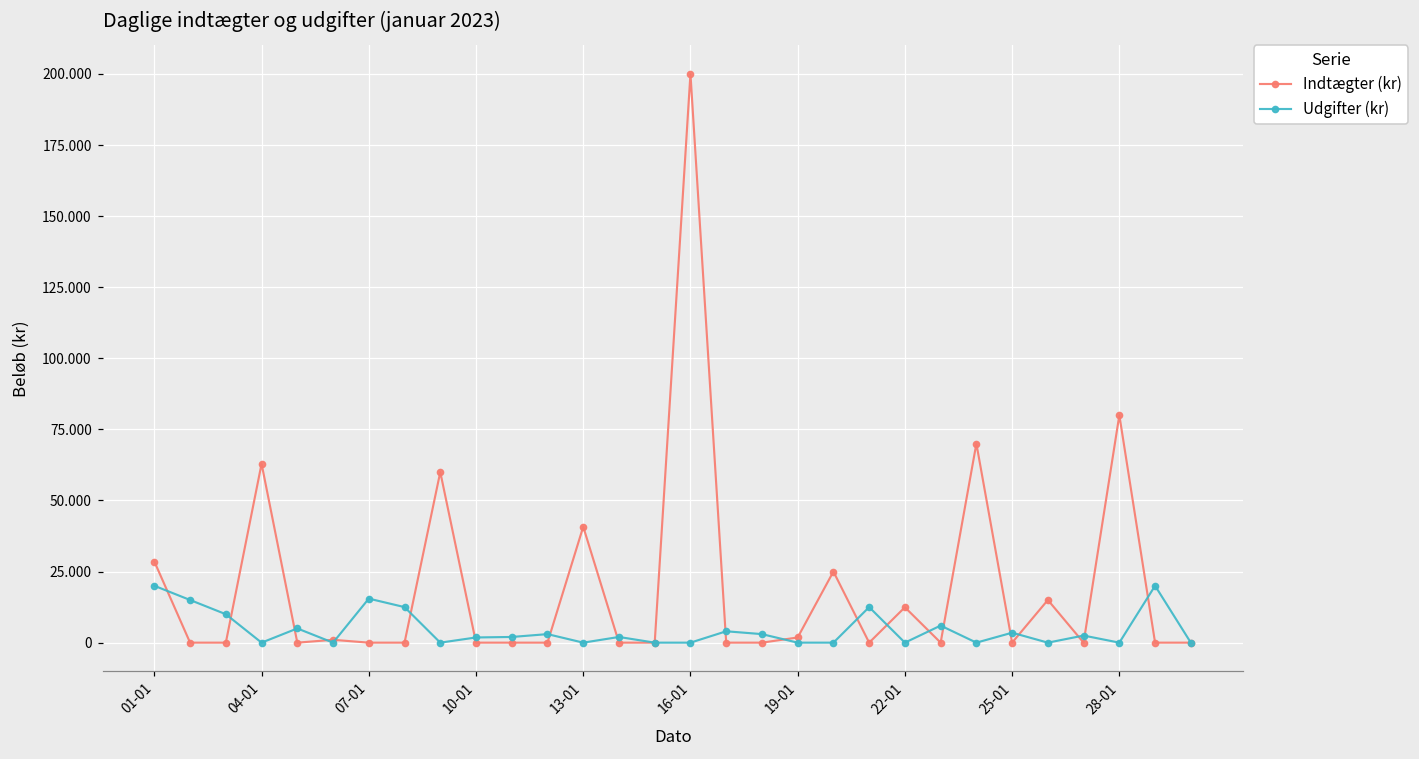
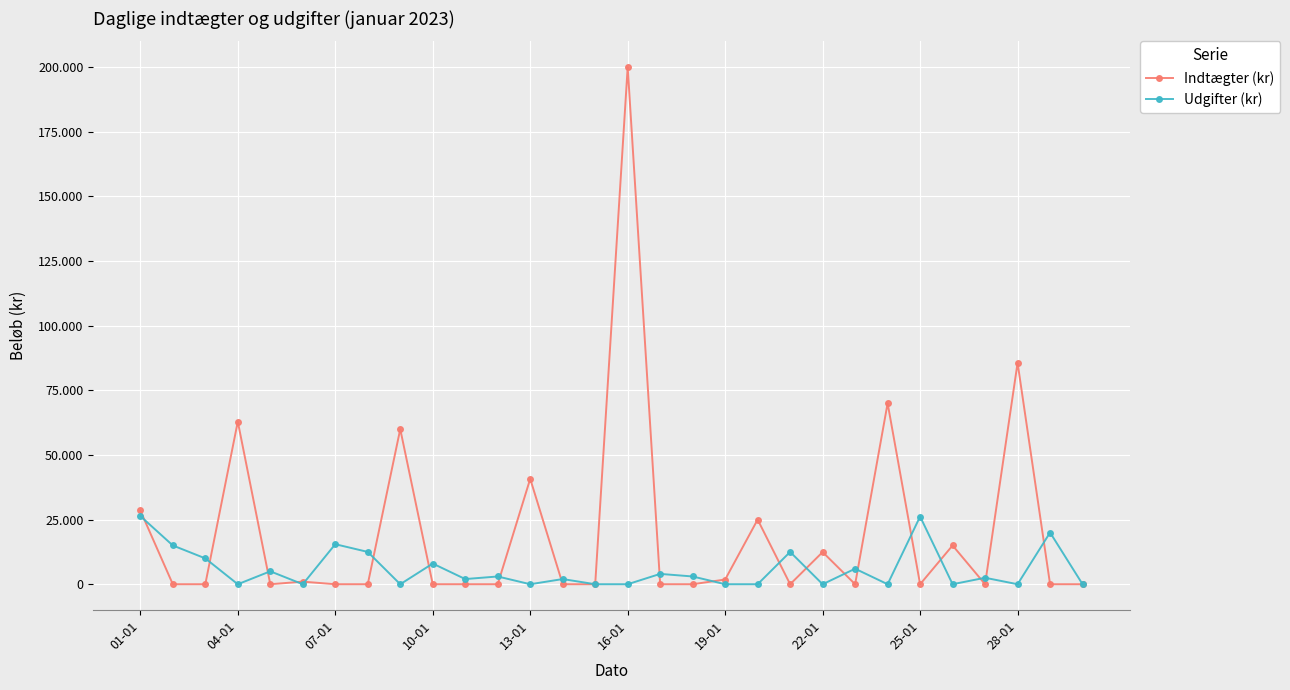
  {
    "Indtægter (kr)": {
      "01-01": 29,
      "04-01": 63,
      "07-01": 0,
      "10-01": 0,
      "13-01": 41,
      "16-01": 200,
      "19-01": 2,
      "22-01": 12,
      "25-01": 0,
-     "28-01": 80
+     "28-01": 86
    },
    "Udgifter (kr)": {
-     "01-01": 20,
+     "01-01": 26,
      "04-01": 0,
      "07-01": 15,
-     "10-01": 2,
+     "10-01": 8,
      "13-01": 0,
      "16-01": 0,
      "19-01": 0,
      "22-01": 0,
-     "25-01": 4,
+     "25-01": 26,
      "28-01": 0
    }
  }
